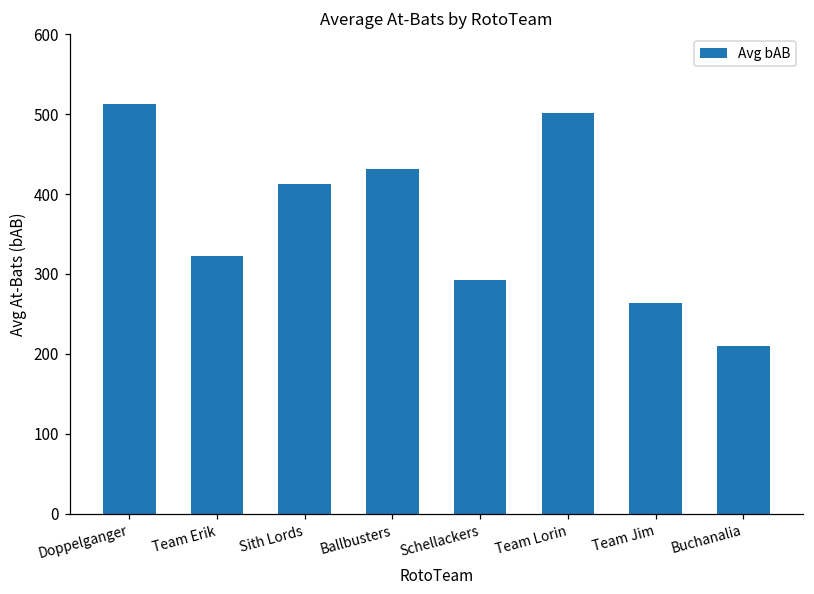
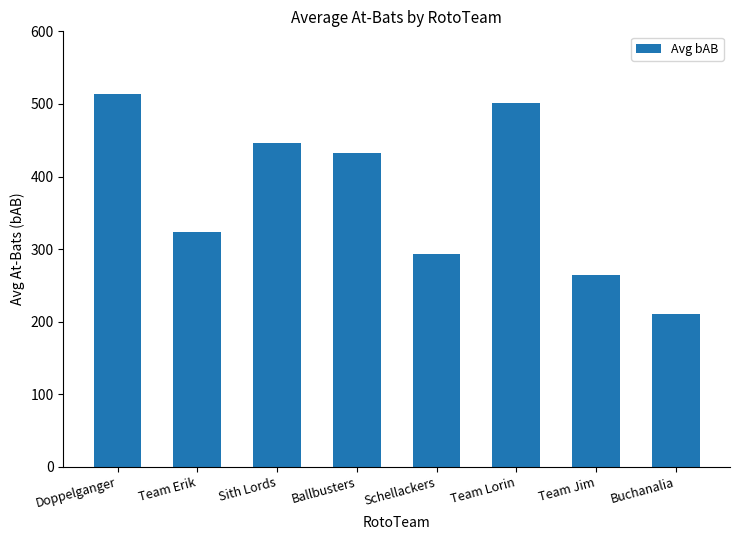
  {
    "Doppelganger": 510,
    "Team Erik": 320,
-   "Sith Lords": 410,
+   "Sith Lords": 450,
    "Ballbusters": 430,
    "Schellackers": 290,
    "Team Lorin": 500,
    "Team Jim": 260,
    "Buchanalia": 210
  }
